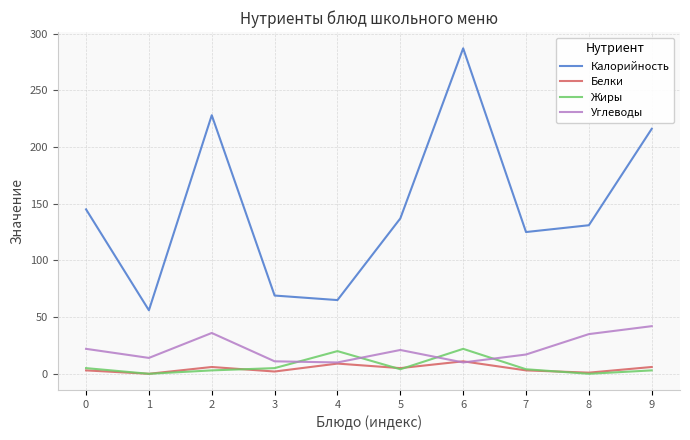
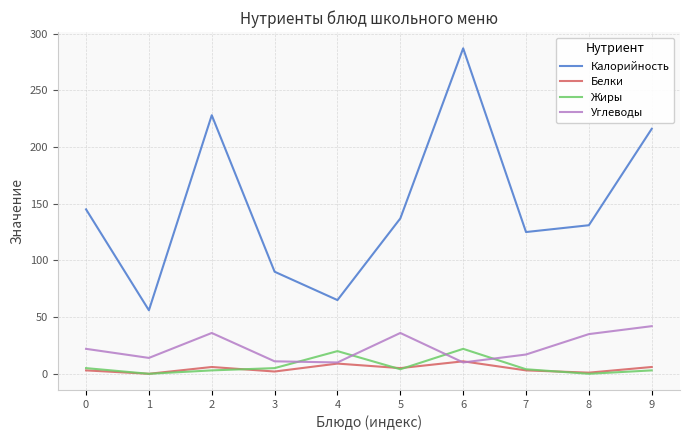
  {
    "Калорийность": {
      "0": 145,
      "1": 56,
      "2": 228,
-     "3": 69,
+     "3": 90,
      "4": 65,
      "5": 137,
      "6": 287,
      "7": 125,
      "8": 131,
      "9": 216
    },
    "Белки": {
      "2": 6,
      "3": 2,
      "9": 6
    },
    "Жиры": {
      "2": 3,
      "3": 5,
      "4": 20,
      "6": 22,
      "9": 3
    },
    "Углеводы": {
      "0": 22,
      "1": 14,
      "2": 36,
      "3": 11,
-     "5": 21,
+     "5": 36,
      "7": 17,
      "8": 35,
      "9": 42
    }
  }
